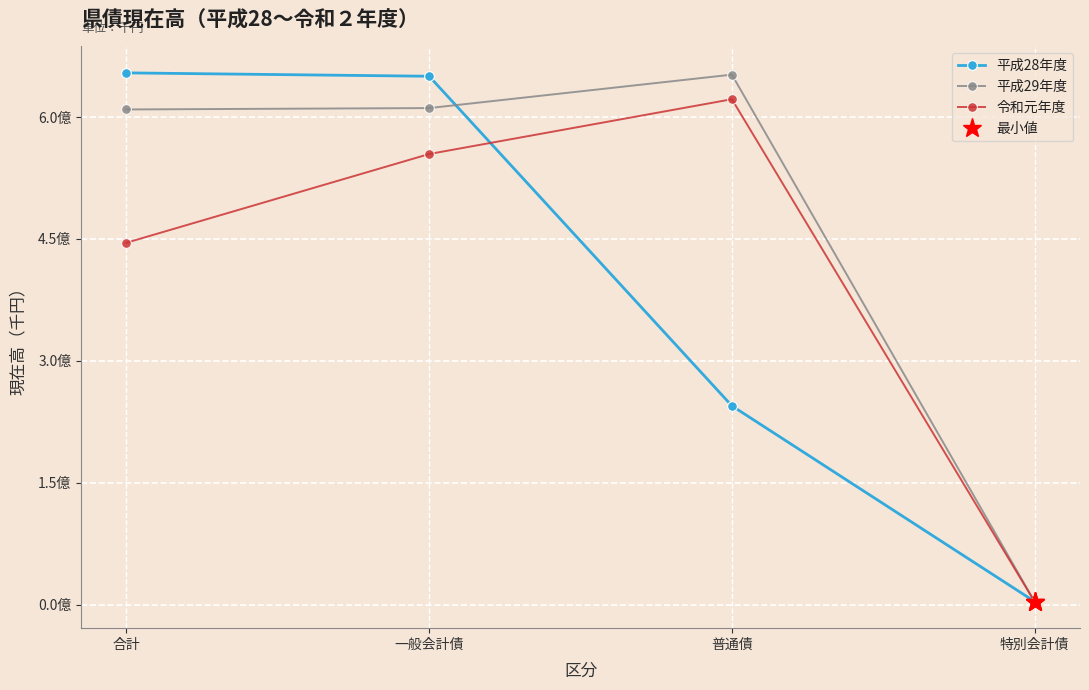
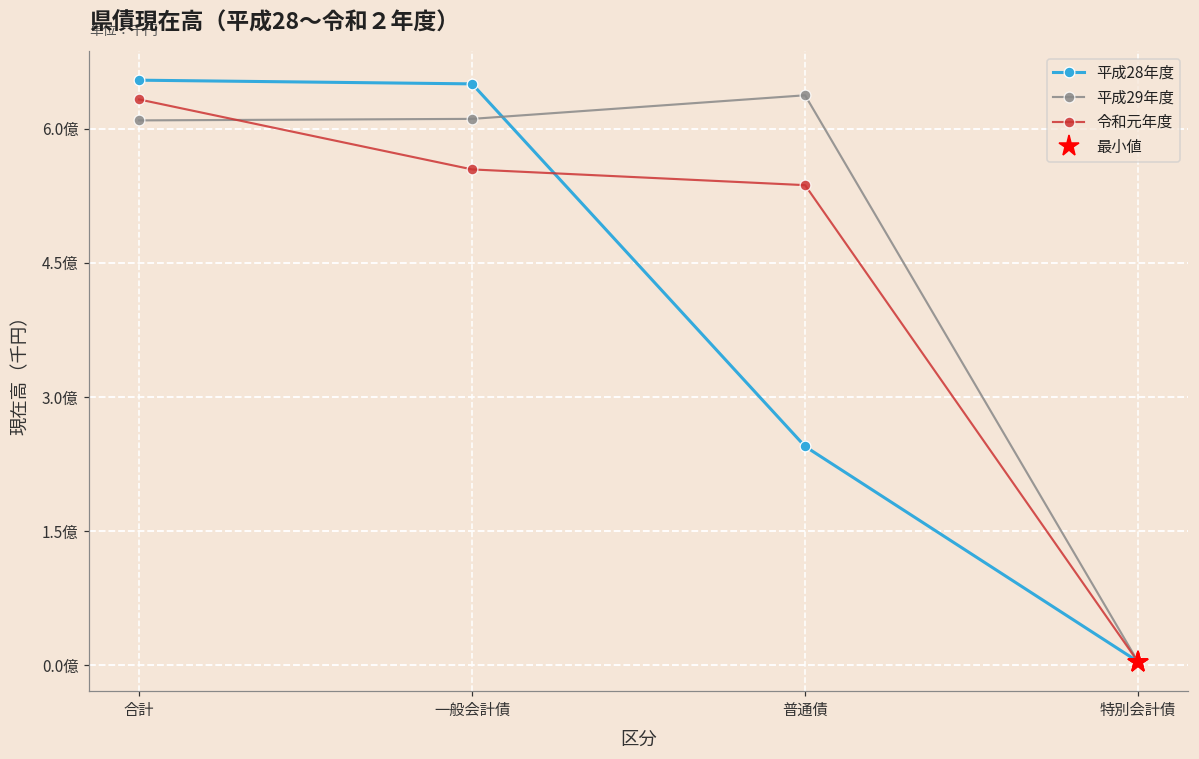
  {
    "平成28年度": {
      "合計": "6.5億",
      "一般会計債": "6.5億",
      "普通債": "2.4億"
    },
    "平成29年度": {
      "合計": "6.1億",
      "一般会計債": "6.1億",
-     "普通債": "6.5億"
+     "普通債": "6.4億"
    },
    "令和元年度": {
-     "合計": "4.5億",
+     "合計": "6.3億",
      "一般会計債": "5.5億",
-     "普通債": "6.2億"
+     "普通債": "5.4億"
    }
  }
